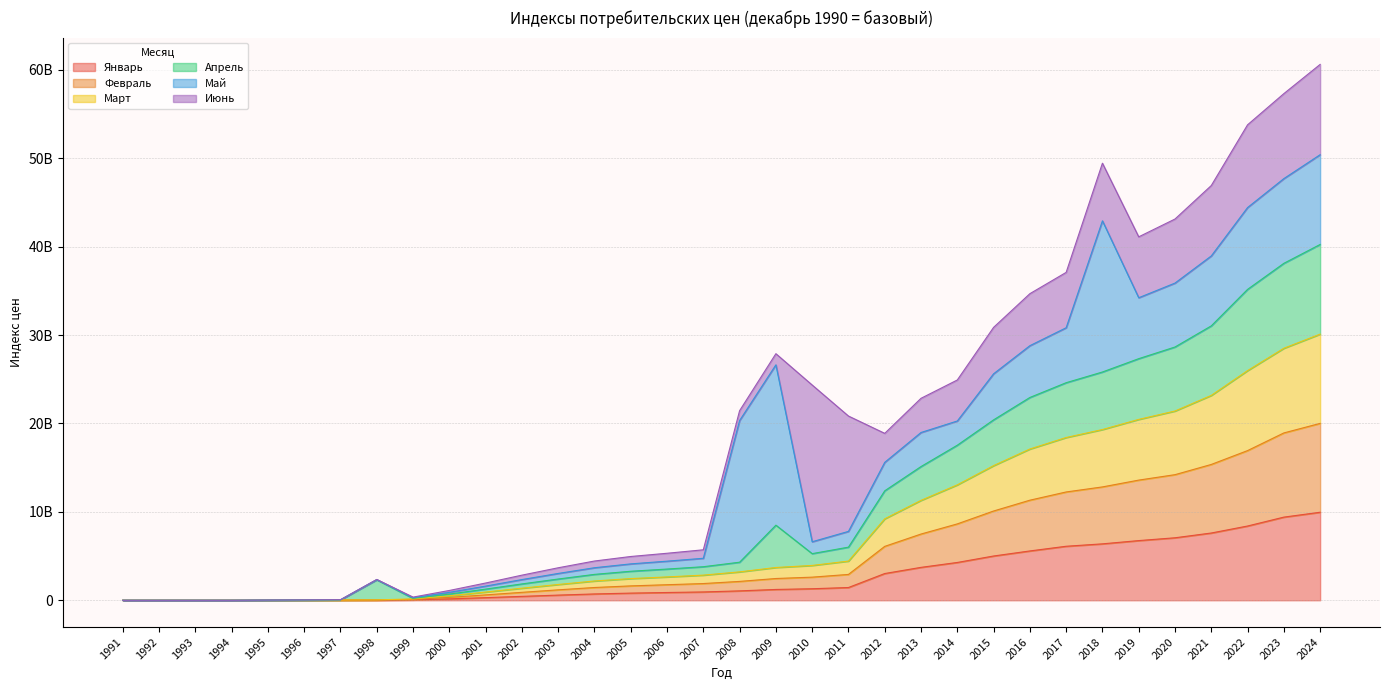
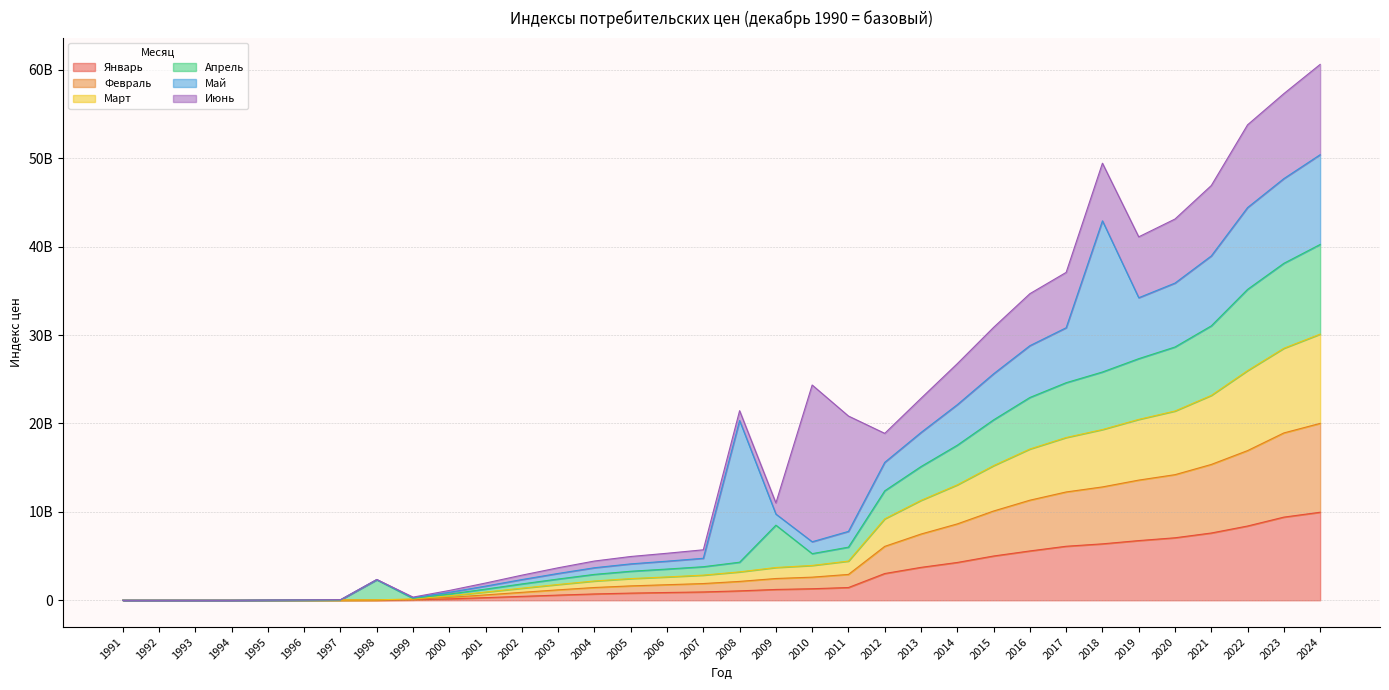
  {
    "Апрель": {
      "2001": 0,
      "2002": 0,
      "2003": 1000000000,
      "2004": 1000000000,
      "2005": 1000000000,
      "2006": 1000000000,
      "2007": 1000000000,
      "2008": 1000000000,
      "2009": 5000000000,
      "2010": 1000000000,
      "2011": 2000000000,
      "2012": 3000000000,
      "2013": 4000000000,
      "2014": 4000000000,
      "2015": 5000000000,
      "2016": 6000000000,
      "2017": 6000000000,
      "2018": 7000000000,
      "2019": 7000000000,
      "2020": 7000000000,
      "2021": 8000000000,
      "2022": 9000000000,
      "2023": 10000000000,
      "2024": 10000000000
    },
    "Май": {
      "2001": 0,
      "2002": 0,
      "2003": 1000000000,
      "2004": 1000000000,
      "2005": 1000000000,
      "2006": 1000000000,
      "2007": 1000000000,
      "2008": 16000000000,
-     "2009": 18000000000,
+     "2009": 1000000000,
      "2010": 1000000000,
      "2011": 2000000000,
      "2012": 3000000000,
      "2013": 4000000000,
-     "2014": 3000000000,
+     "2014": 5000000000,
      "2015": 5000000000,
      "2016": 6000000000,
      "2017": 6000000000,
      "2018": 17000000000,
      "2019": 7000000000,
      "2020": 7000000000,
      "2021": 8000000000,
      "2022": 9000000000,
      "2023": 10000000000,
      "2024": 10000000000
    },
    "Июнь": {
      "2001": 0,
      "2002": 0,
      "2003": 1000000000,
      "2004": 1000000000,
      "2005": 1000000000,
      "2006": 1000000000,
      "2007": 1000000000,
      "2008": 1000000000,
      "2009": 1000000000,
      "2010": 18000000000,
      "2011": 13000000000,
      "2012": 3000000000,
      "2013": 4000000000,
      "2014": 5000000000,
      "2015": 5000000000,
      "2016": 6000000000,
      "2017": 6000000000,
      "2018": 7000000000,
      "2019": 7000000000,
      "2020": 7000000000,
      "2021": 8000000000,
      "2022": 9000000000,
      "2023": 10000000000,
      "2024": 10000000000
    }
  }
